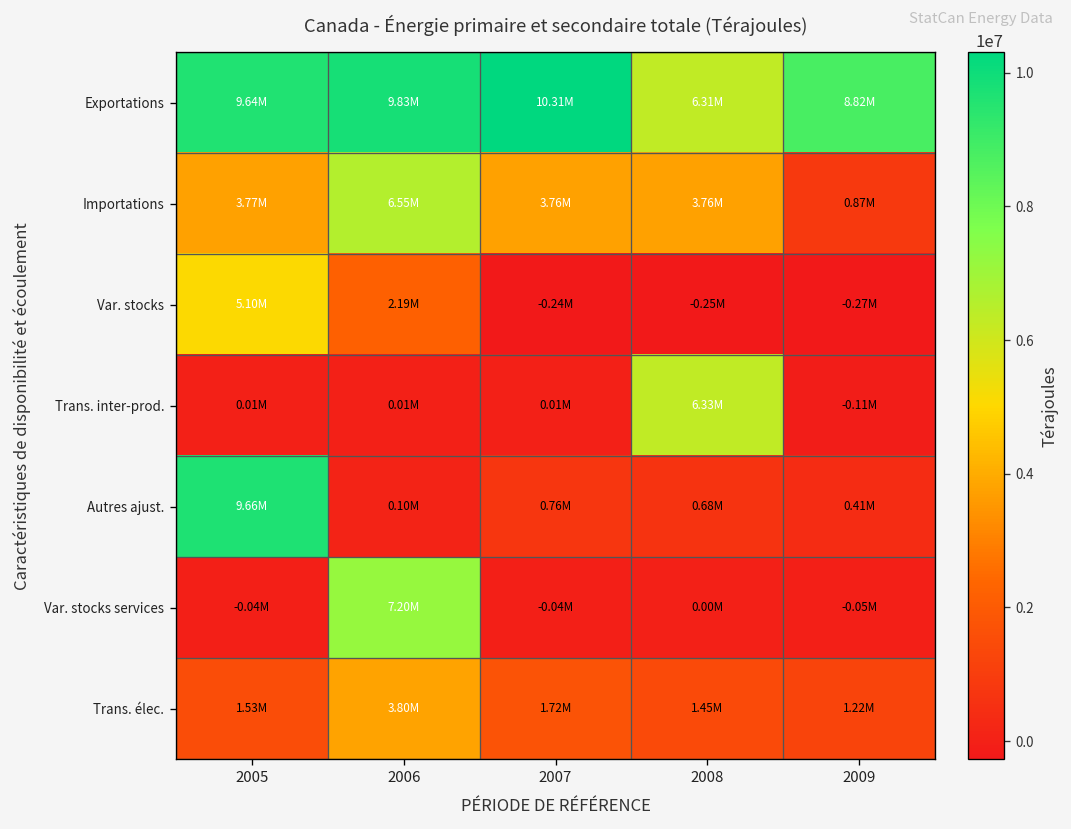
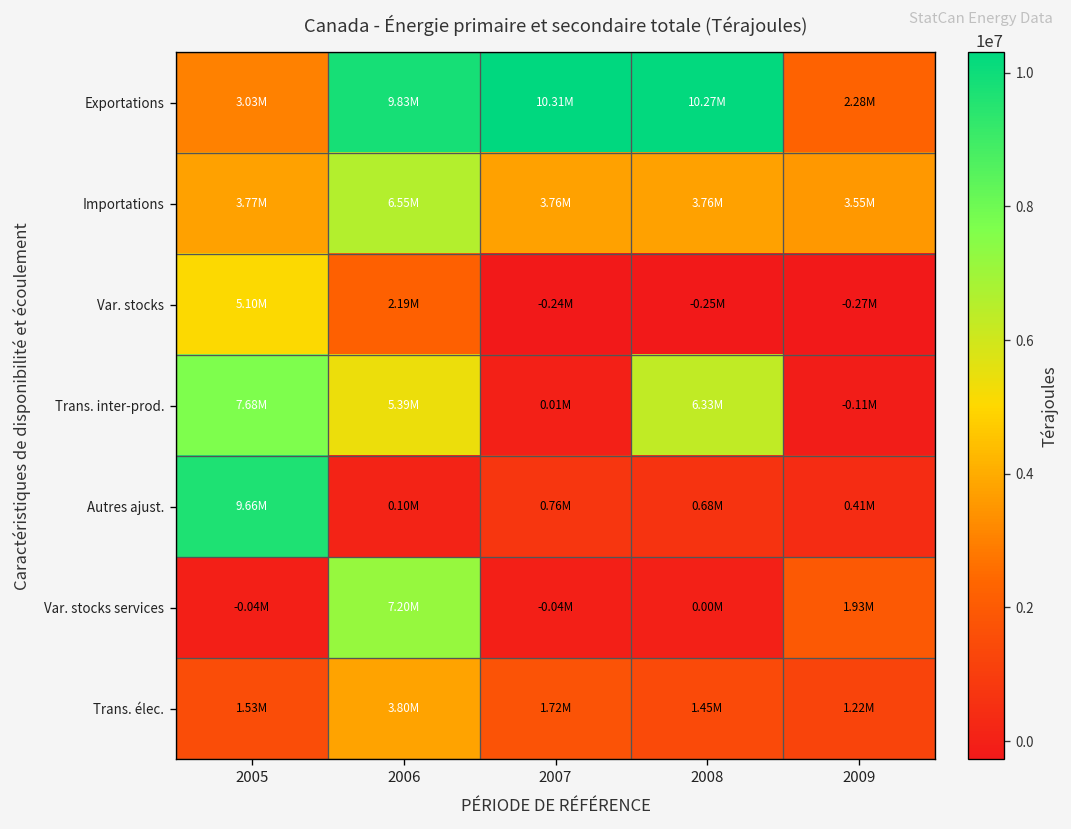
  {
    "Exportations": {
-     "2005": "9.64M",
+     "2005": "3.03M",
      "2006": "9.83M",
      "2007": "10.31M",
-     "2008": "6.31M",
-     "2009": "8.82M"
+     "2008": "10.27M",
+     "2009": "2.28M"
    },
    "Importations": {
      "2005": "3.77M",
      "2006": "6.55M",
      "2007": "3.76M",
      "2008": "3.76M",
-     "2009": "0.87M"
+     "2009": "3.55M"
    },
    "Var. stocks": {
      "2005": "5.10M",
      "2006": "2.19M",
      "2007": "-0.24M",
      "2008": "-0.25M",
      "2009": "-0.27M"
    },
    "Trans. inter-prod.": {
-     "2005": "0.01M",
-     "2006": "0.01M",
+     "2005": "7.68M",
+     "2006": "5.39M",
      "2007": "0.01M",
      "2008": "6.33M",
      "2009": "-0.11M"
    },
    "Autres ajust.": {
      "2005": "9.66M",
      "2006": "0.10M",
      "2007": "0.76M",
      "2008": "0.68M",
      "2009": "0.41M"
    },
    "Var. stocks services": {
      "2005": "-0.04M",
      "2006": "7.20M",
      "2007": "-0.04M",
      "2008": "0.00M",
-     "2009": "-0.05M"
+     "2009": "1.93M"
    },
    "Trans. élec.": {
      "2005": "1.53M",
      "2006": "3.80M",
      "2007": "1.72M",
      "2008": "1.45M",
      "2009": "1.22M"
    }
  }
